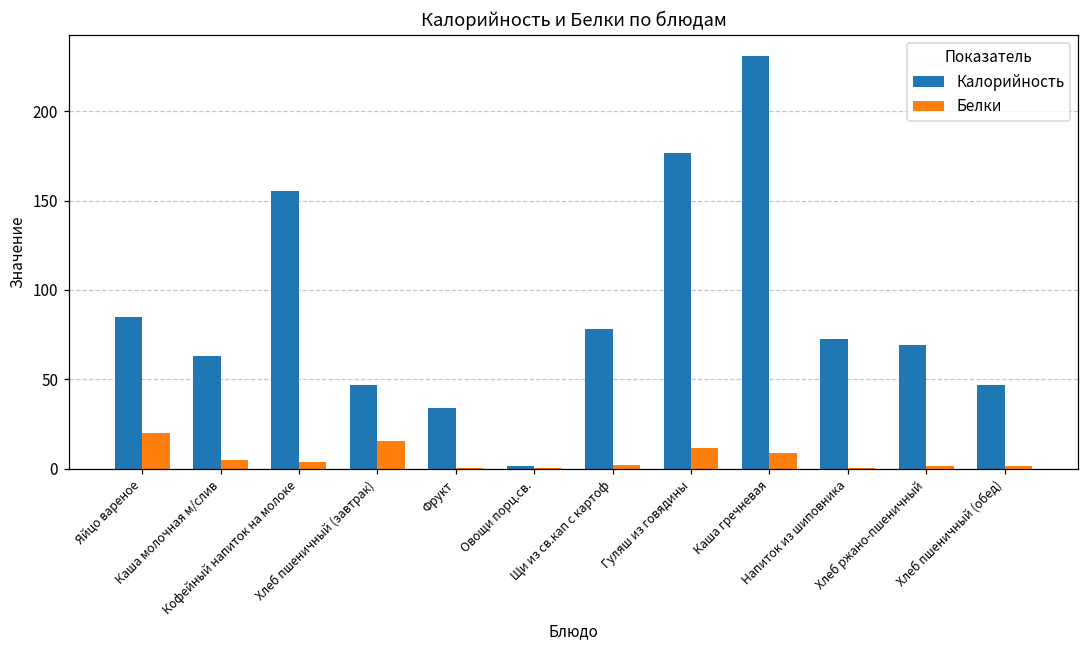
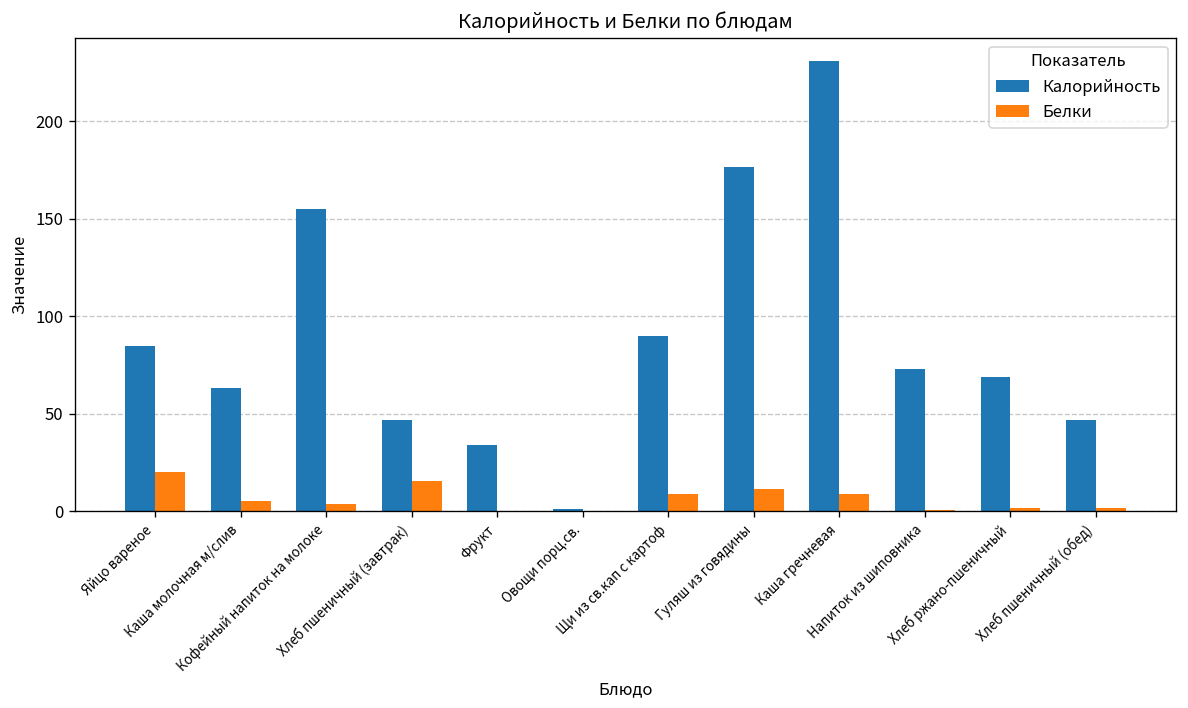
  {
    "Калорийность": {
      "Яйцо вареное": 85,
      "Каша молочная м/слив": 63,
      "Кофейный напиток на молоке": 155,
      "Хлеб пшеничный (завтрак)": 47,
      "Фрукт": 34,
-     "Щи из св.кап с картоф": 78,
+     "Щи из св.кап с картоф": 90,
      "Гуляш из говядины": 177,
      "Каша гречневая": 231,
      "Напиток из шиповника": 73,
      "Хлеб ржано-пшеничный": 69,
      "Хлеб пшеничный (обед)": 47
    },
    "Белки": {
      "Яйцо вареное": 20,
      "Каша молочная м/слив": 5,
      "Кофейный напиток на молоке": 4,
      "Хлеб пшеничный (завтрак)": 16,
-     "Щи из св.кап с картоф": 2,
+     "Щи из св.кап с картоф": 9,
      "Гуляш из говядины": 12,
      "Каша гречневая": 9,
      "Хлеб ржано-пшеничный": 2,
      "Хлеб пшеничный (обед)": 2
    }
  }
